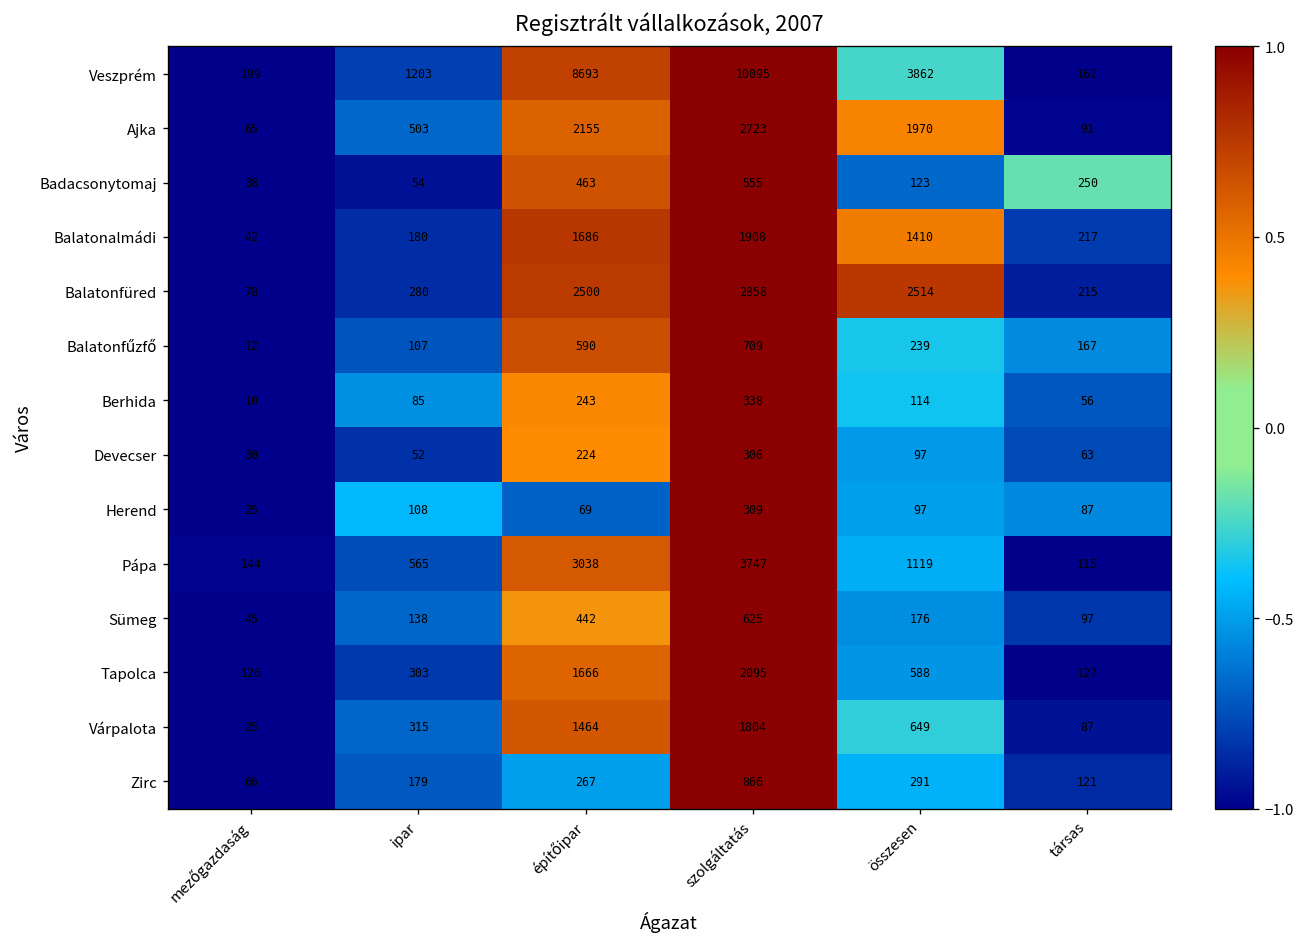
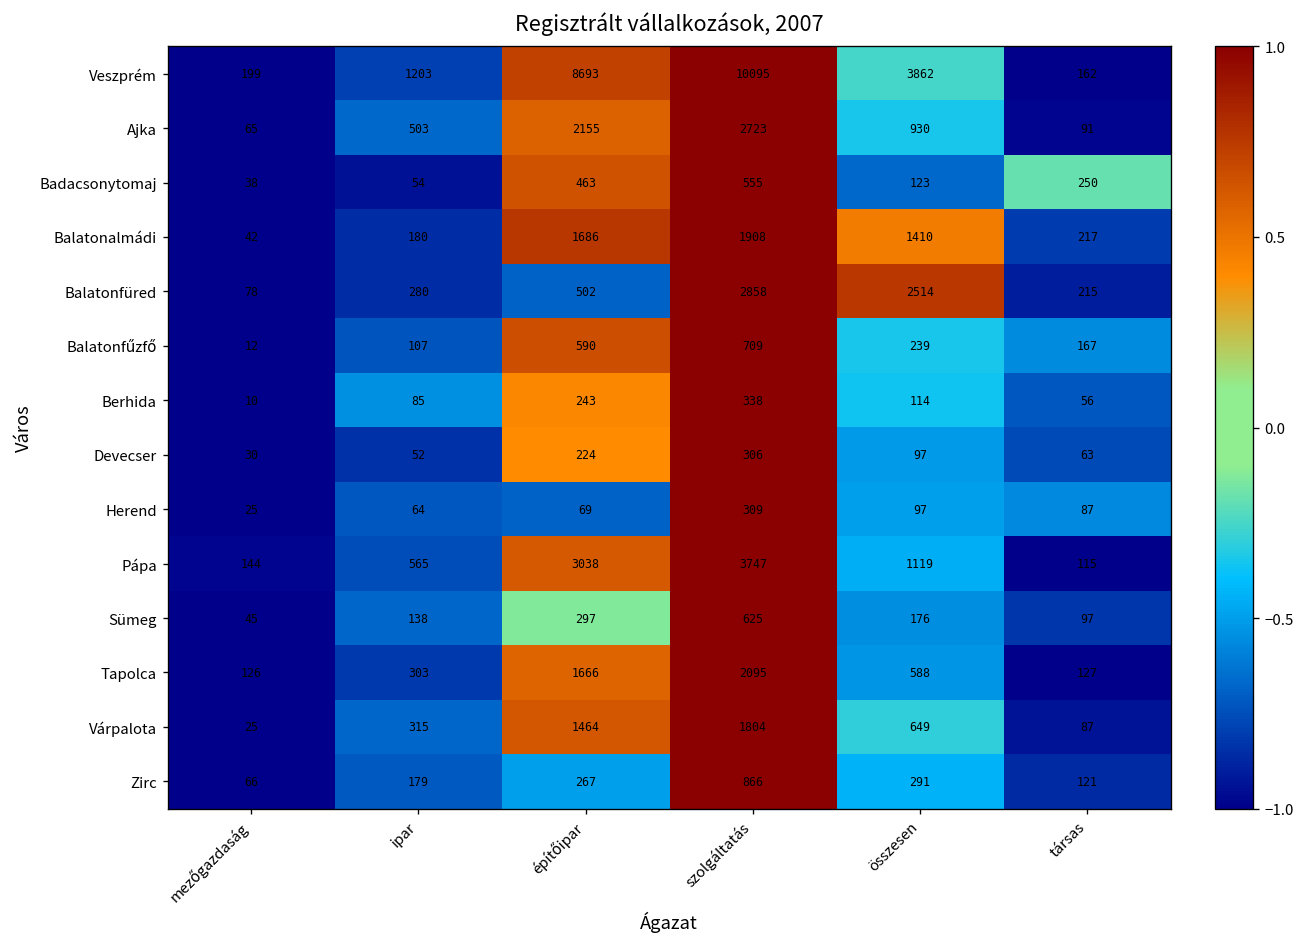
  {
    "Veszprém": {
      "mezőgazdaság": 199,
      "ipar": 1203,
      "építőipar": 8693,
      "szolgáltatás": 10095,
      "összesen": 3862,
      "társas": 162
    },
    "Ajka": {
      "mezőgazdaság": 65,
      "ipar": 503,
      "építőipar": 2155,
      "szolgáltatás": 2723,
-     "összesen": 1970,
+     "összesen": 930,
      "társas": 91
    },
    "Badacsonytomaj": {
      "mezőgazdaság": 38,
      "ipar": 54,
      "építőipar": 463,
      "szolgáltatás": 555,
      "összesen": 123,
      "társas": 250
    },
    "Balatonalmádi": {
      "mezőgazdaság": 42,
      "ipar": 180,
      "építőipar": 1686,
      "szolgáltatás": 1908,
      "összesen": 1410,
      "társas": 217
    },
    "Balatonfüred": {
      "mezőgazdaság": 78,
      "ipar": 280,
-     "építőipar": 2500,
+     "építőipar": 502,
      "szolgáltatás": 2858,
      "összesen": 2514,
      "társas": 215
    },
    "Balatonfűzfő": {
      "mezőgazdaság": 12,
      "ipar": 107,
      "építőipar": 590,
      "szolgáltatás": 709,
      "összesen": 239,
      "társas": 167
    },
    "Berhida": {
      "mezőgazdaság": 10,
      "ipar": 85,
      "építőipar": 243,
      "szolgáltatás": 338,
      "összesen": 114,
      "társas": 56
    },
    "Devecser": {
      "mezőgazdaság": 30,
      "ipar": 52,
      "építőipar": 224,
      "szolgáltatás": 306,
      "összesen": 97,
      "társas": 63
    },
    "Herend": {
      "mezőgazdaság": 25,
-     "ipar": 108,
+     "ipar": 64,
      "építőipar": 69,
      "szolgáltatás": 309,
      "összesen": 97,
      "társas": 87
    },
    "Pápa": {
      "mezőgazdaság": 144,
      "ipar": 565,
      "építőipar": 3038,
      "szolgáltatás": 3747,
      "összesen": 1119,
      "társas": 115
    },
    "Sümeg": {
      "mezőgazdaság": 45,
      "ipar": 138,
-     "építőipar": 442,
+     "építőipar": 297,
      "szolgáltatás": 625,
      "összesen": 176,
      "társas": 97
    },
    "Tapolca": {
      "mezőgazdaság": 126,
      "ipar": 303,
      "építőipar": 1666,
      "szolgáltatás": 2095,
      "összesen": 588,
      "társas": 127
    },
    "Várpalota": {
      "mezőgazdaság": 25,
      "ipar": 315,
      "építőipar": 1464,
      "szolgáltatás": 1804,
      "összesen": 649,
      "társas": 87
    },
    "Zirc": {
      "mezőgazdaság": 66,
      "ipar": 179,
      "építőipar": 267,
      "szolgáltatás": 866,
      "összesen": 291,
      "társas": 121
    }
  }
